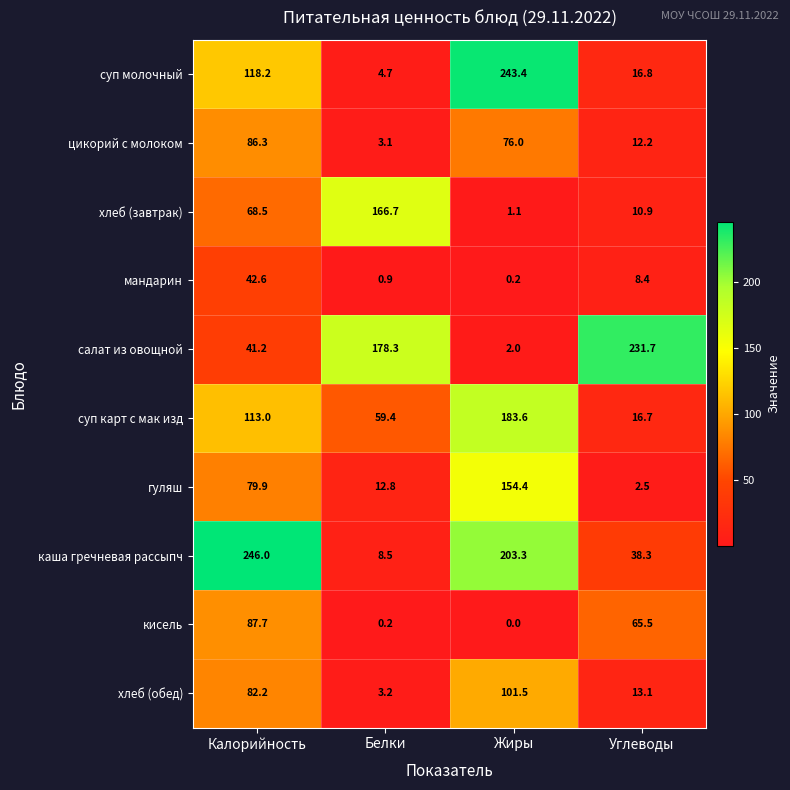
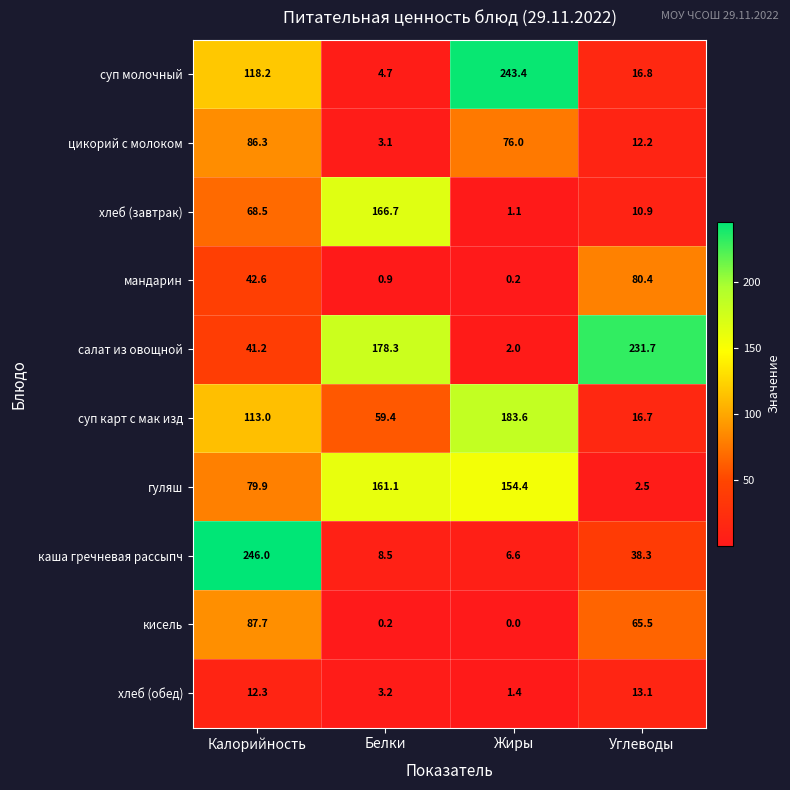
  {
    "суп молочный": {
      "Калорийность": 118.2,
      "Белки": 4.7,
      "Жиры": 243.4,
      "Углеводы": 16.8
    },
    "цикорий с молоком": {
      "Калорийность": 86.3,
      "Белки": 3.1,
      "Жиры": 76.0,
      "Углеводы": 12.2
    },
    "хлеб (завтрак)": {
      "Калорийность": 68.5,
      "Белки": 166.7,
      "Жиры": 1.1,
      "Углеводы": 10.9
    },
    "мандарин": {
      "Калорийность": 42.6,
      "Белки": 0.9,
      "Жиры": 0.2,
-     "Углеводы": 8.4
+     "Углеводы": 80.4
    },
    "салат из овощной": {
      "Калорийность": 41.2,
      "Белки": 178.3,
      "Жиры": 2.0,
      "Углеводы": 231.7
    },
    "суп карт с мак изд": {
      "Калорийность": 113.0,
      "Белки": 59.4,
      "Жиры": 183.6,
      "Углеводы": 16.7
    },
    "гуляш": {
      "Калорийность": 79.9,
-     "Белки": 12.8,
+     "Белки": 161.1,
      "Жиры": 154.4,
      "Углеводы": 2.5
    },
    "каша гречневая рассыпч": {
      "Калорийность": 246.0,
      "Белки": 8.5,
-     "Жиры": 203.3,
+     "Жиры": 6.6,
      "Углеводы": 38.3
    },
    "кисель": {
      "Калорийность": 87.7,
      "Белки": 0.2,
      "Жиры": 0.0,
      "Углеводы": 65.5
    },
    "хлеб (обед)": {
-     "Калорийность": 82.2,
+     "Калорийность": 12.3,
      "Белки": 3.2,
-     "Жиры": 101.5,
+     "Жиры": 1.4,
      "Углеводы": 13.1
    }
  }
